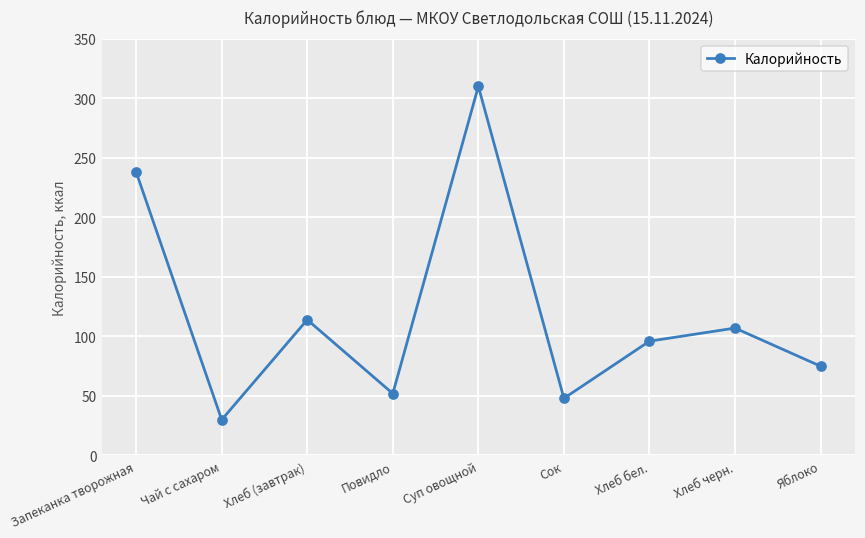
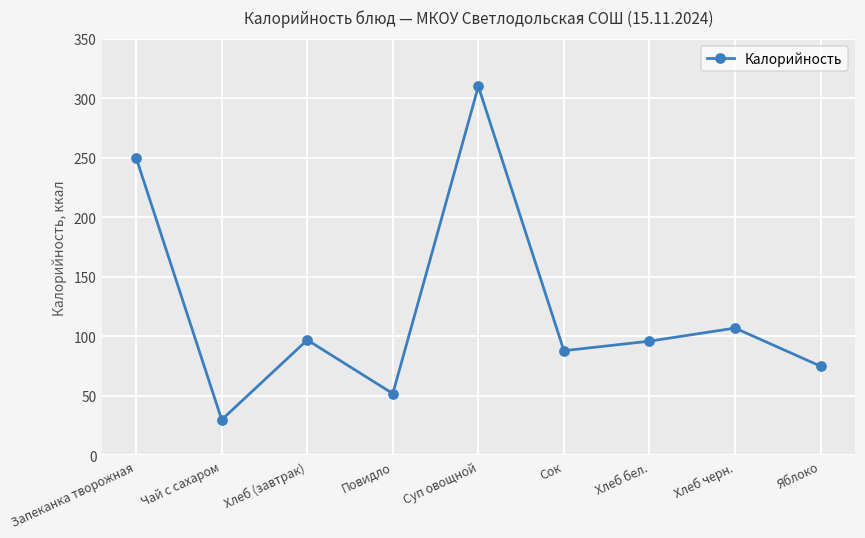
  {
-   "Запеканка творожная": 238,
+   "Запеканка творожная": 250,
    "Чай с сахаром": 30,
-   "Хлеб (завтрак)": 114,
+   "Хлеб (завтрак)": 97,
    "Повидло": 52,
    "Суп овощной": 310,
-   "Сок": 48,
+   "Сок": 88,
    "Хлеб бел.": 96,
    "Хлеб черн.": 107,
    "Яблоко": 75
  }
